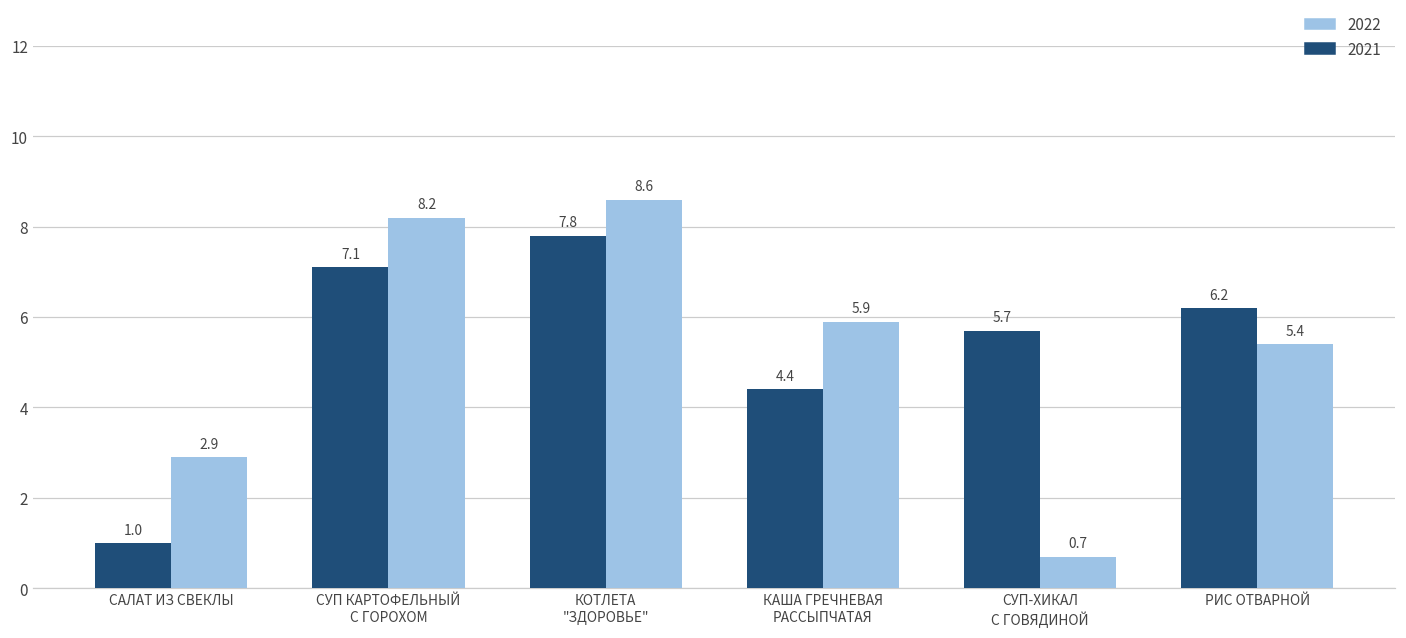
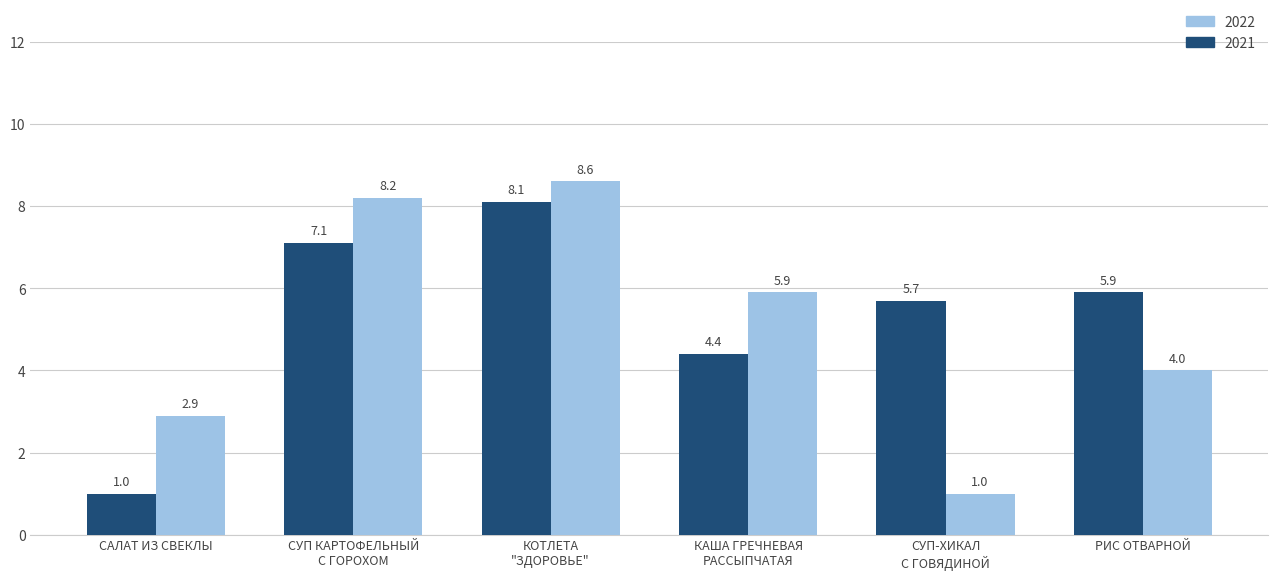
  {
    "2021": {
      "САЛАТ ИЗ СВЕКЛЫ": 1.0,
      "СУП КАРТОФЕЛЬНЫЙ С ГОРОХОМ": 7.1,
-     "КОТЛЕТА \"ЗДОРОВЬЕ\"": 7.8,
+     "КОТЛЕТА \"ЗДОРОВЬЕ\"": 8.1,
      "КАША ГРЕЧНЕВАЯ РАССЫПЧАТАЯ": 4.4,
      "СУП-ХИКАЛ С ГОВЯДИНОЙ": 5.7,
-     "РИС ОТВАРНОЙ": 6.2
+     "РИС ОТВАРНОЙ": 5.9
    },
    "2022": {
      "САЛАТ ИЗ СВЕКЛЫ": 2.9,
      "СУП КАРТОФЕЛЬНЫЙ С ГОРОХОМ": 8.2,
      "КОТЛЕТА \"ЗДОРОВЬЕ\"": 8.6,
      "КАША ГРЕЧНЕВАЯ РАССЫПЧАТАЯ": 5.9,
-     "СУП-ХИКАЛ С ГОВЯДИНОЙ": 0.7,
-     "РИС ОТВАРНОЙ": 5.4
+     "СУП-ХИКАЛ С ГОВЯДИНОЙ": 1.0,
+     "РИС ОТВАРНОЙ": 4.0
    }
  }
